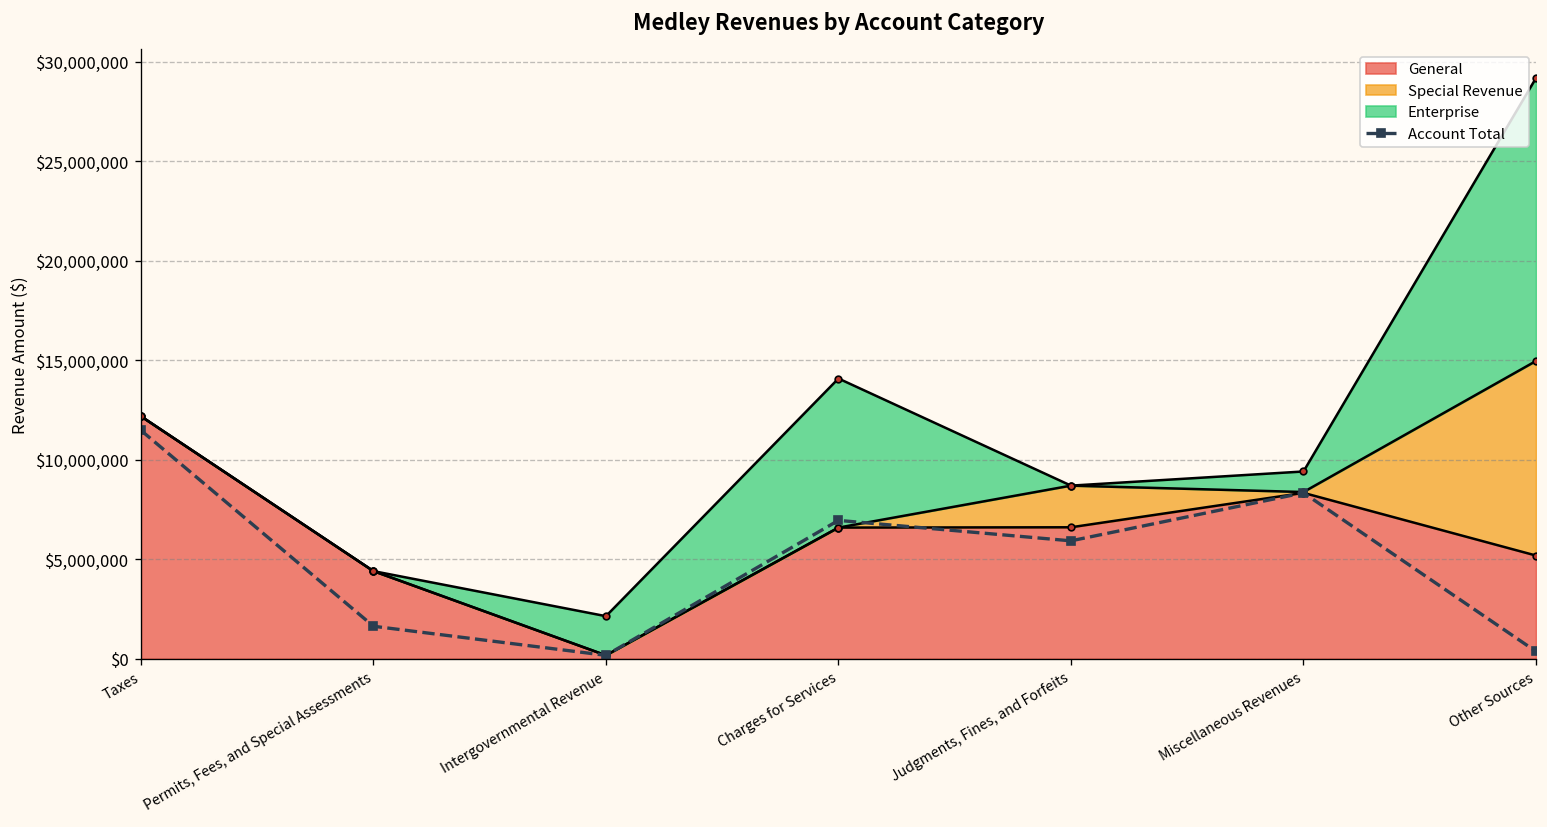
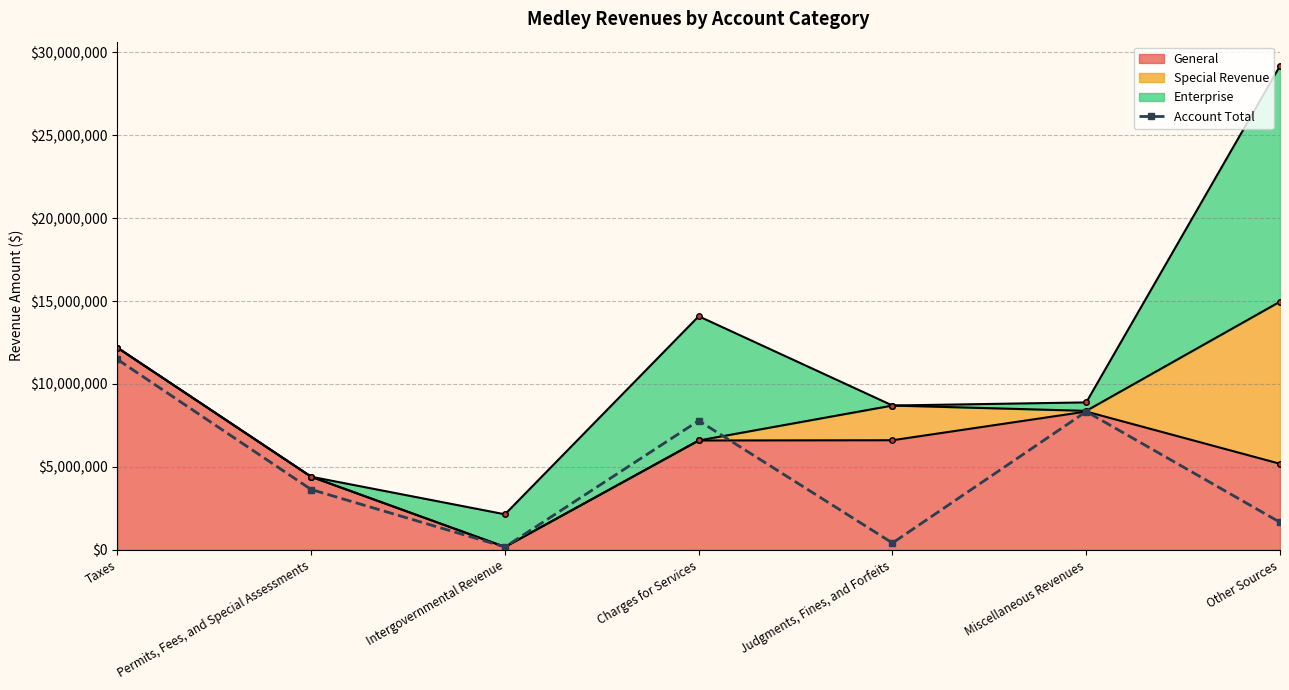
  {
    "General": {
      "Judgments, Fines, and Forfeits": "$6,600,000",
      "Other Sources": "$5,200,000"
    },
    "Enterprise": {
-     "Miscellaneous Revenues": "$1,000,000"
+     "Miscellaneous Revenues": "$500,000"
    },
    "Account Total": {
      "Taxes": "$11,500,000",
-     "Permits, Fees, and Special Assessments": "$1,600,000",
-     "Charges for Services": "$7,000,000",
-     "Judgments, Fines, and Forfeits": "$5,900,000",
-     "Other Sources": "$400,000"
+     "Permits, Fees, and Special Assessments": "$3,600,000",
+     "Charges for Services": "$7,800,000",
+     "Judgments, Fines, and Forfeits": "$400,000",
+     "Other Sources": "$1,700,000"
    }
  }
